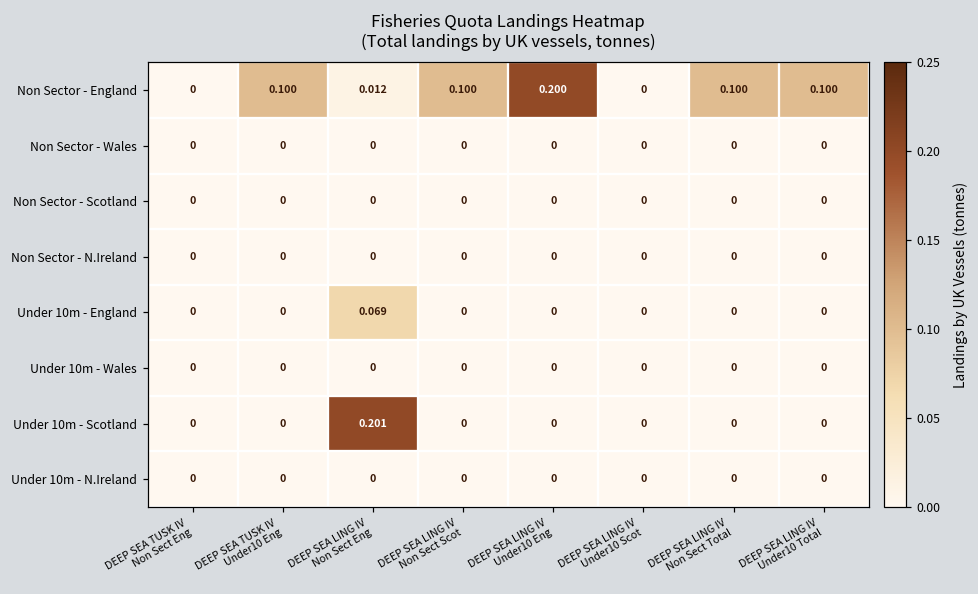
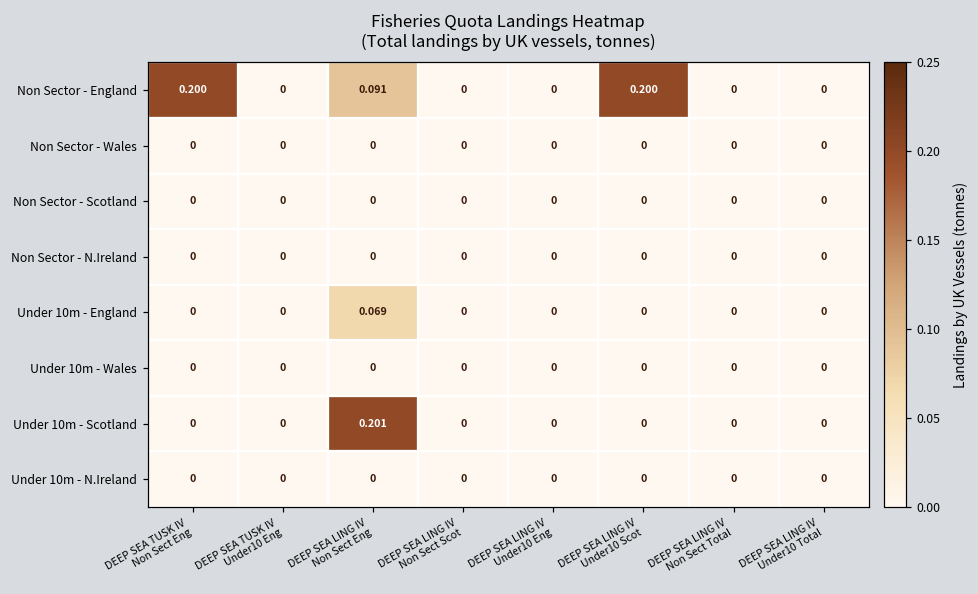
  {
    "Non Sector - England": {
-     "DEEP SEA TUSK IV Non Sect Eng": 0,
-     "DEEP SEA TUSK IV Under10 Eng": 0.100,
-     "DEEP SEA LING IV Non Sect Eng": 0.012,
-     "DEEP SEA LING IV Non Sect Scot": 0.100,
-     "DEEP SEA LING IV Under10 Eng": 0.200,
-     "DEEP SEA LING IV Under10 Scot": 0,
-     "DEEP SEA LING IV Non Sect Total": 0.100,
-     "DEEP SEA LING IV Under10 Total": 0.100
+     "DEEP SEA TUSK IV Non Sect Eng": 0.200,
+     "DEEP SEA TUSK IV Under10 Eng": 0,
+     "DEEP SEA LING IV Non Sect Eng": 0.091,
+     "DEEP SEA LING IV Non Sect Scot": 0,
+     "DEEP SEA LING IV Under10 Eng": 0,
+     "DEEP SEA LING IV Under10 Scot": 0.200,
+     "DEEP SEA LING IV Non Sect Total": 0,
+     "DEEP SEA LING IV Under10 Total": 0
    },
    "Non Sector - Wales": {
      "DEEP SEA TUSK IV Non Sect Eng": 0,
      "DEEP SEA TUSK IV Under10 Eng": 0,
      "DEEP SEA LING IV Non Sect Eng": 0,
      "DEEP SEA LING IV Non Sect Scot": 0,
      "DEEP SEA LING IV Under10 Eng": 0,
      "DEEP SEA LING IV Under10 Scot": 0,
      "DEEP SEA LING IV Non Sect Total": 0,
      "DEEP SEA LING IV Under10 Total": 0
    },
    "Non Sector - Scotland": {
      "DEEP SEA TUSK IV Non Sect Eng": 0,
      "DEEP SEA TUSK IV Under10 Eng": 0,
      "DEEP SEA LING IV Non Sect Eng": 0,
      "DEEP SEA LING IV Non Sect Scot": 0,
      "DEEP SEA LING IV Under10 Eng": 0,
      "DEEP SEA LING IV Under10 Scot": 0,
      "DEEP SEA LING IV Non Sect Total": 0,
      "DEEP SEA LING IV Under10 Total": 0
    },
    "Non Sector - N.Ireland": {
      "DEEP SEA TUSK IV Non Sect Eng": 0,
      "DEEP SEA TUSK IV Under10 Eng": 0,
      "DEEP SEA LING IV Non Sect Eng": 0,
      "DEEP SEA LING IV Non Sect Scot": 0,
      "DEEP SEA LING IV Under10 Eng": 0,
      "DEEP SEA LING IV Under10 Scot": 0,
      "DEEP SEA LING IV Non Sect Total": 0,
      "DEEP SEA LING IV Under10 Total": 0
    },
    "Under 10m - England": {
      "DEEP SEA TUSK IV Non Sect Eng": 0,
      "DEEP SEA TUSK IV Under10 Eng": 0,
      "DEEP SEA LING IV Non Sect Eng": 0.069,
      "DEEP SEA LING IV Non Sect Scot": 0,
      "DEEP SEA LING IV Under10 Eng": 0,
      "DEEP SEA LING IV Under10 Scot": 0,
      "DEEP SEA LING IV Non Sect Total": 0,
      "DEEP SEA LING IV Under10 Total": 0
    },
    "Under 10m - Wales": {
      "DEEP SEA TUSK IV Non Sect Eng": 0,
      "DEEP SEA TUSK IV Under10 Eng": 0,
      "DEEP SEA LING IV Non Sect Eng": 0,
      "DEEP SEA LING IV Non Sect Scot": 0,
      "DEEP SEA LING IV Under10 Eng": 0,
      "DEEP SEA LING IV Under10 Scot": 0,
      "DEEP SEA LING IV Non Sect Total": 0,
      "DEEP SEA LING IV Under10 Total": 0
    },
    "Under 10m - Scotland": {
      "DEEP SEA TUSK IV Non Sect Eng": 0,
      "DEEP SEA TUSK IV Under10 Eng": 0,
      "DEEP SEA LING IV Non Sect Eng": 0.201,
      "DEEP SEA LING IV Non Sect Scot": 0,
      "DEEP SEA LING IV Under10 Eng": 0,
      "DEEP SEA LING IV Under10 Scot": 0,
      "DEEP SEA LING IV Non Sect Total": 0,
      "DEEP SEA LING IV Under10 Total": 0
    },
    "Under 10m - N.Ireland": {
      "DEEP SEA TUSK IV Non Sect Eng": 0,
      "DEEP SEA TUSK IV Under10 Eng": 0,
      "DEEP SEA LING IV Non Sect Eng": 0,
      "DEEP SEA LING IV Non Sect Scot": 0,
      "DEEP SEA LING IV Under10 Eng": 0,
      "DEEP SEA LING IV Under10 Scot": 0,
      "DEEP SEA LING IV Non Sect Total": 0,
      "DEEP SEA LING IV Under10 Total": 0
    }
  }
